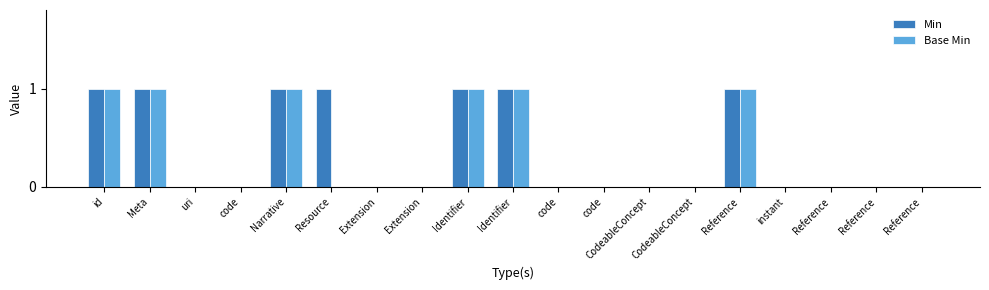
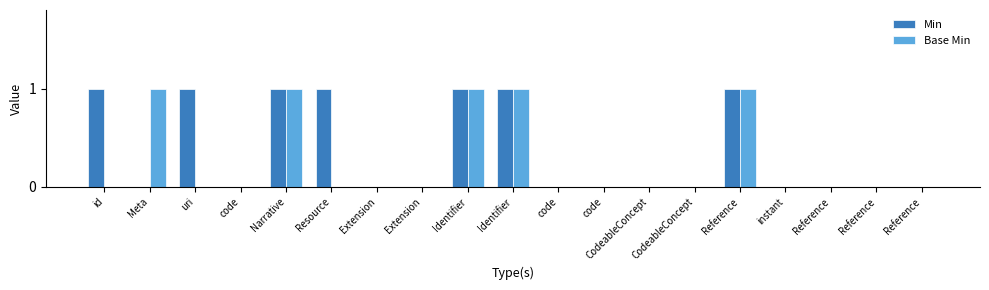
  {
    "Min": {
      "id": 1,
-     "Meta": 1,
-     "uri": 0,
+     "Meta": 0,
+     "uri": 1,
      "Narrative": 1,
      "Resource": 1,
      "instant": 0
    },
    "Base Min": {
-     "id": 1,
+     "id": 0,
      "Meta": 1,
      "uri": 0,
      "Narrative": 1,
      "Resource": 0,
      "instant": 0
    }
  }
